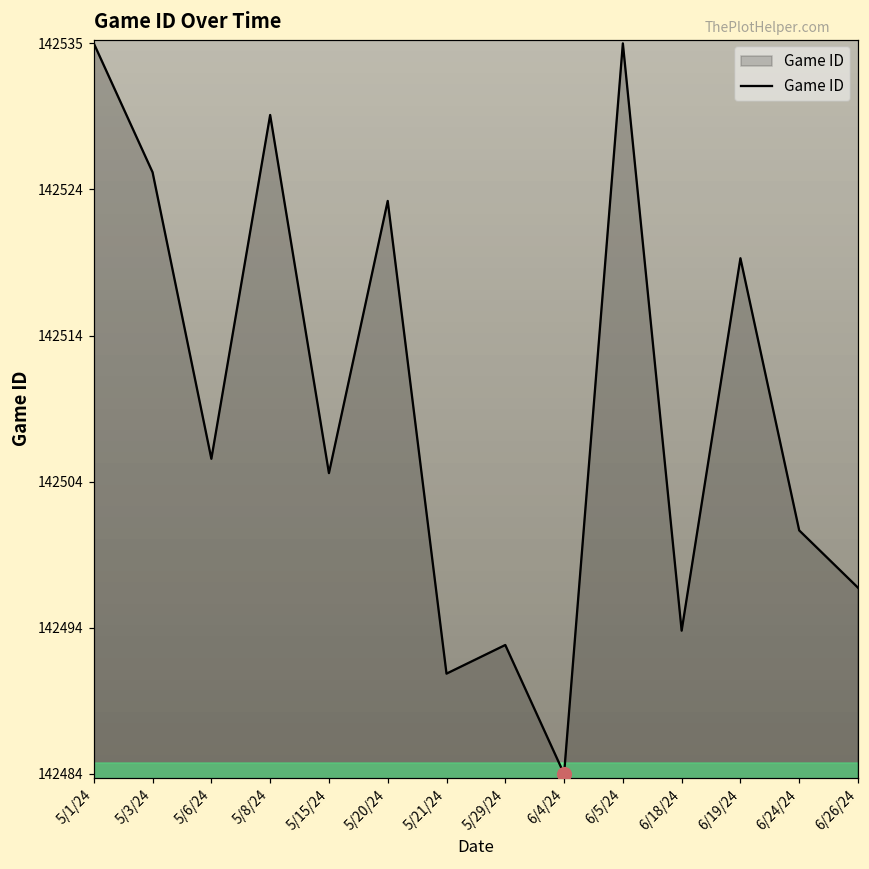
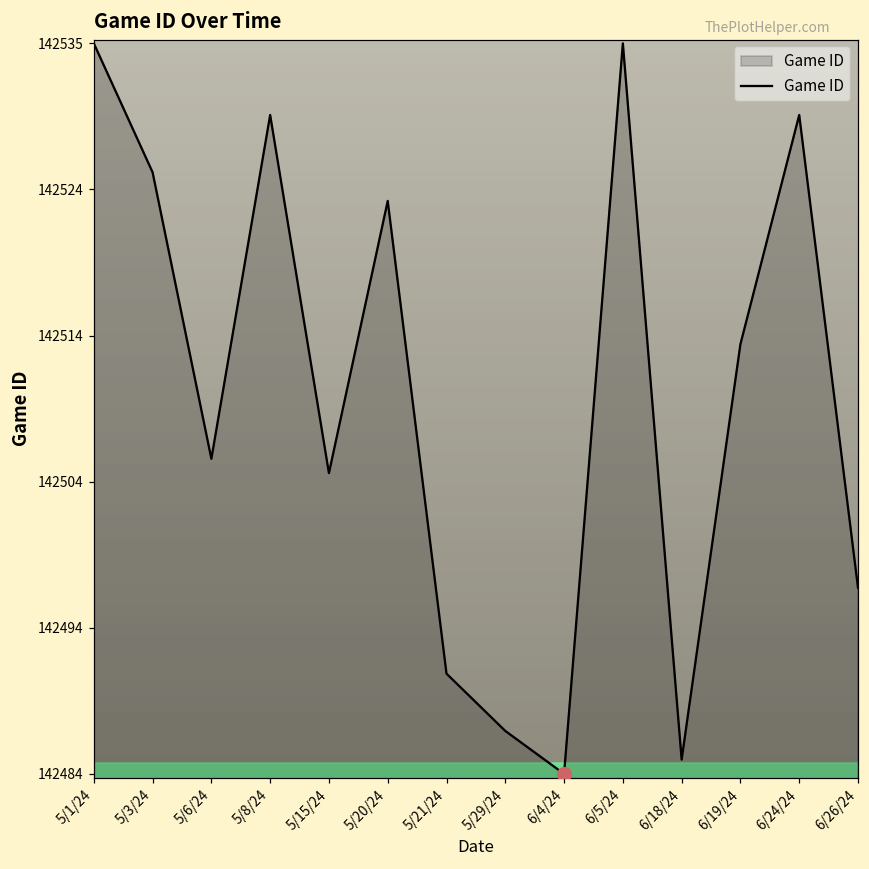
  {
    "Game ID": {
      "5/1/24": 142535,
      "5/3/24": 142526,
      "5/6/24": 142506,
      "5/8/24": 142530,
      "5/15/24": 142505,
      "5/20/24": 142524,
      "5/21/24": 142491,
-     "5/29/24": 142493,
+     "5/29/24": 142487,
      "6/5/24": 142535,
-     "6/18/24": 142494,
-     "6/19/24": 142520,
-     "6/24/24": 142501,
+     "6/18/24": 142485,
+     "6/19/24": 142514,
+     "6/24/24": 142530,
      "6/26/24": 142497
    }
  }
